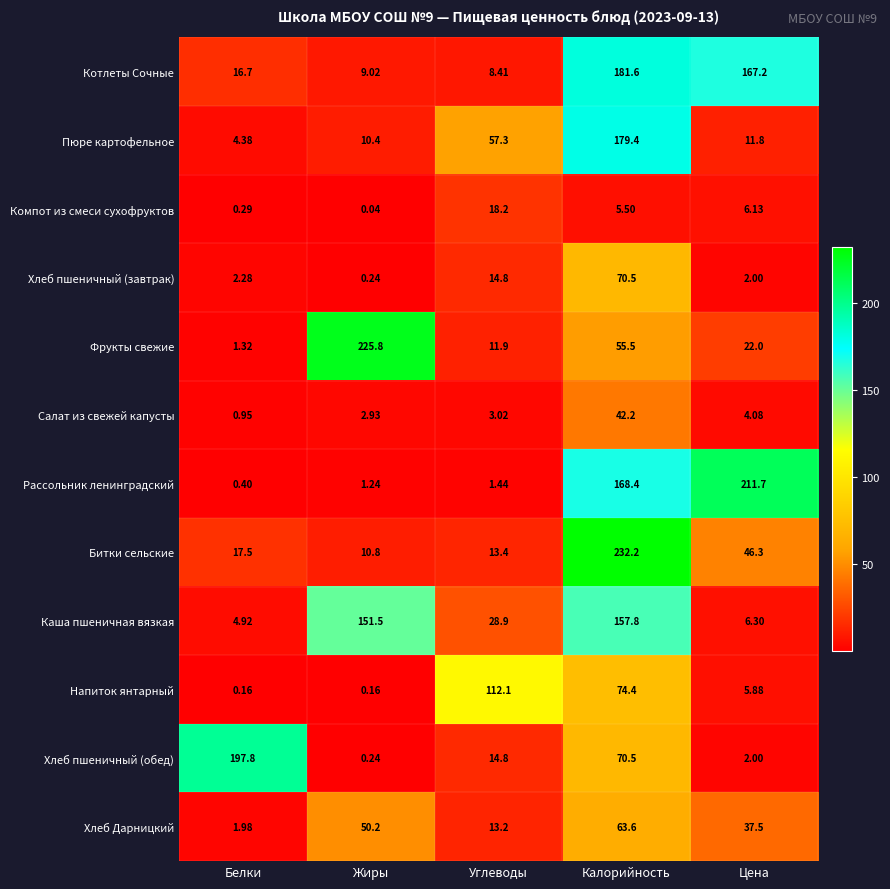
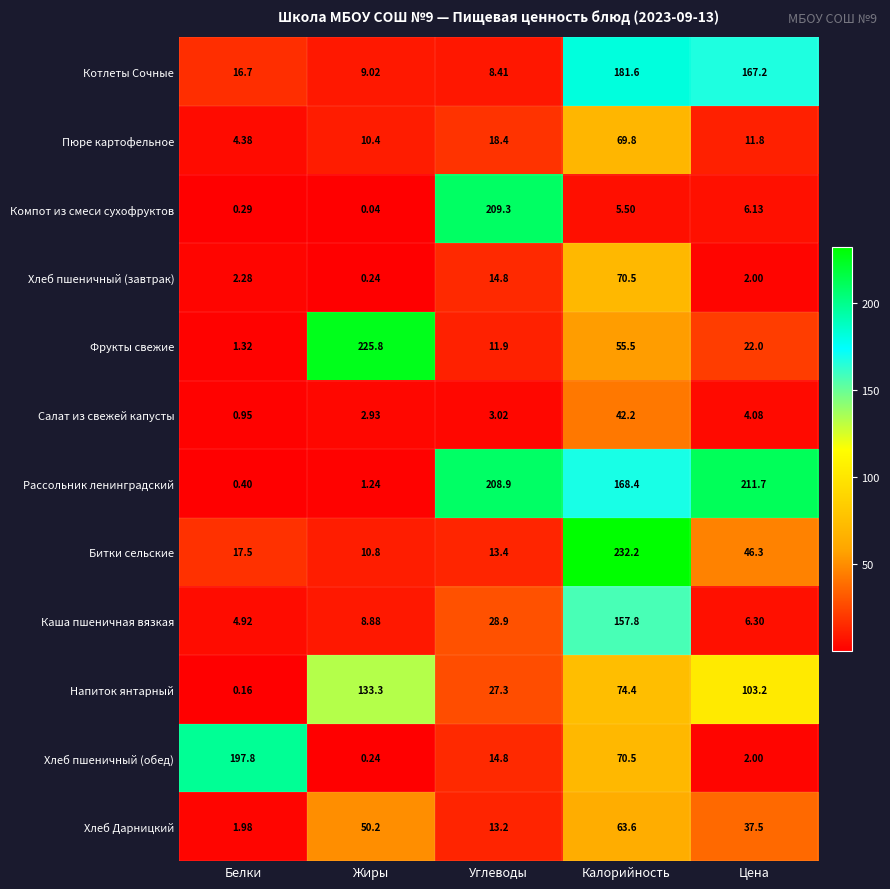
  {
    "Котлеты Сочные": {
      "Белки": 16.7,
      "Жиры": 9.02,
      "Углеводы": 8.41,
      "Калорийность": 181.6,
      "Цена": 167.2
    },
    "Пюре картофельное": {
      "Белки": 4.38,
      "Жиры": 10.4,
-     "Углеводы": 57.3,
-     "Калорийность": 179.4,
+     "Углеводы": 18.4,
+     "Калорийность": 69.8,
      "Цена": 11.8
    },
    "Компот из смеси сухофруктов": {
      "Белки": 0.29,
      "Жиры": 0.04,
-     "Углеводы": 18.2,
+     "Углеводы": 209.3,
      "Калорийность": 5.50,
      "Цена": 6.13
    },
    "Хлеб пшеничный (завтрак)": {
      "Белки": 2.28,
      "Жиры": 0.24,
      "Углеводы": 14.8,
      "Калорийность": 70.5,
      "Цена": 2.00
    },
    "Фрукты свежие": {
      "Белки": 1.32,
      "Жиры": 225.8,
      "Углеводы": 11.9,
      "Калорийность": 55.5,
      "Цена": 22.0
    },
    "Салат из свежей капусты": {
      "Белки": 0.95,
      "Жиры": 2.93,
      "Углеводы": 3.02,
      "Калорийность": 42.2,
      "Цена": 4.08
    },
    "Рассольник ленинградский": {
      "Белки": 0.40,
      "Жиры": 1.24,
-     "Углеводы": 1.44,
+     "Углеводы": 208.9,
      "Калорийность": 168.4,
      "Цена": 211.7
    },
    "Битки сельские": {
      "Белки": 17.5,
      "Жиры": 10.8,
      "Углеводы": 13.4,
      "Калорийность": 232.2,
      "Цена": 46.3
    },
    "Каша пшеничная вязкая": {
      "Белки": 4.92,
-     "Жиры": 151.5,
+     "Жиры": 8.88,
      "Углеводы": 28.9,
      "Калорийность": 157.8,
      "Цена": 6.30
    },
    "Напиток янтарный": {
      "Белки": 0.16,
-     "Жиры": 0.16,
-     "Углеводы": 112.1,
+     "Жиры": 133.3,
+     "Углеводы": 27.3,
      "Калорийность": 74.4,
-     "Цена": 5.88
+     "Цена": 103.2
    },
    "Хлеб пшеничный (обед)": {
      "Белки": 197.8,
      "Жиры": 0.24,
      "Углеводы": 14.8,
      "Калорийность": 70.5,
      "Цена": 2.00
    },
    "Хлеб Дарницкий": {
      "Белки": 1.98,
      "Жиры": 50.2,
      "Углеводы": 13.2,
      "Калорийность": 63.6,
      "Цена": 37.5
    }
  }
